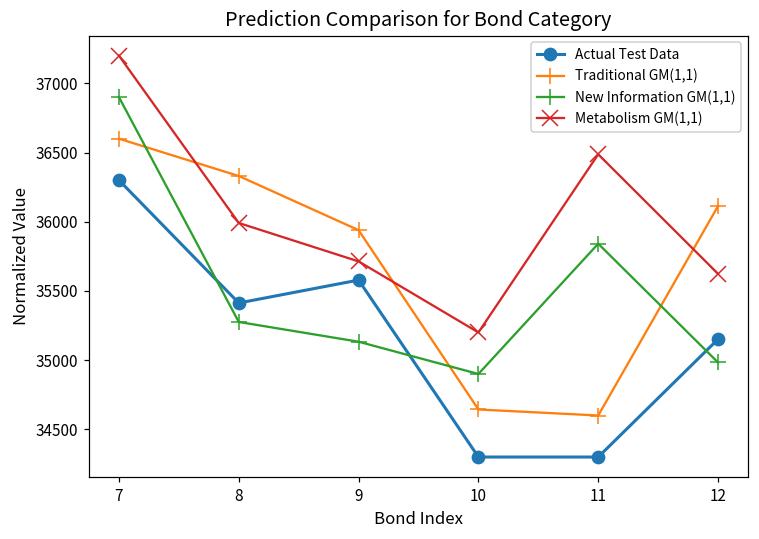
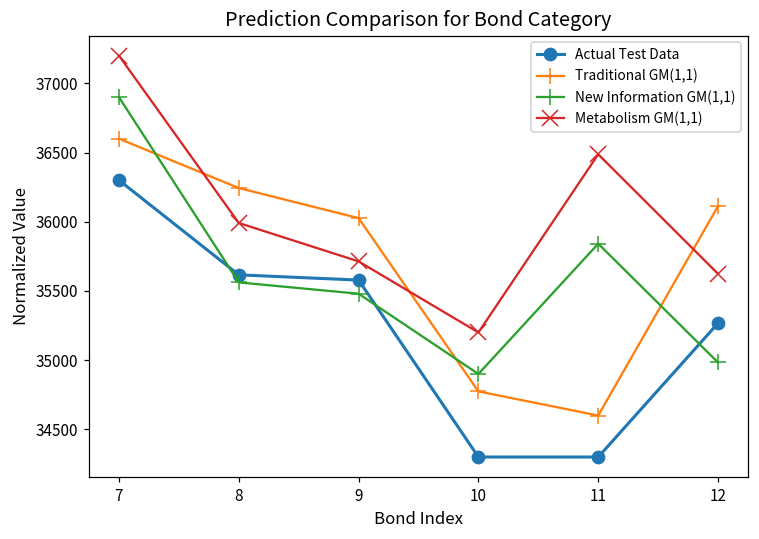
  {
    "Actual Test Data": {
      "7": 36300,
-     "8": 35410,
+     "8": 35620,
      "9": 35580,
      "10": 34300,
      "11": 34300,
-     "12": 35150
+     "12": 35270
    },
    "Traditional GM(1,1)": {
      "7": 36600,
-     "8": 36330,
-     "9": 35940,
-     "10": 34640,
+     "8": 36240,
+     "9": 36030,
+     "10": 34770,
      "11": 34600,
      "12": 36110
    },
    "New Information GM(1,1)": {
      "7": 36900,
-     "8": 35280,
-     "9": 35130,
+     "8": 35560,
+     "9": 35480,
      "10": 34900,
      "11": 35840,
      "12": 34980
    },
    "Metabolism GM(1,1)": {
      "7": 37200,
      "8": 35990,
      "9": 35710,
      "10": 35200,
      "11": 36490,
      "12": 35620
    }
  }
